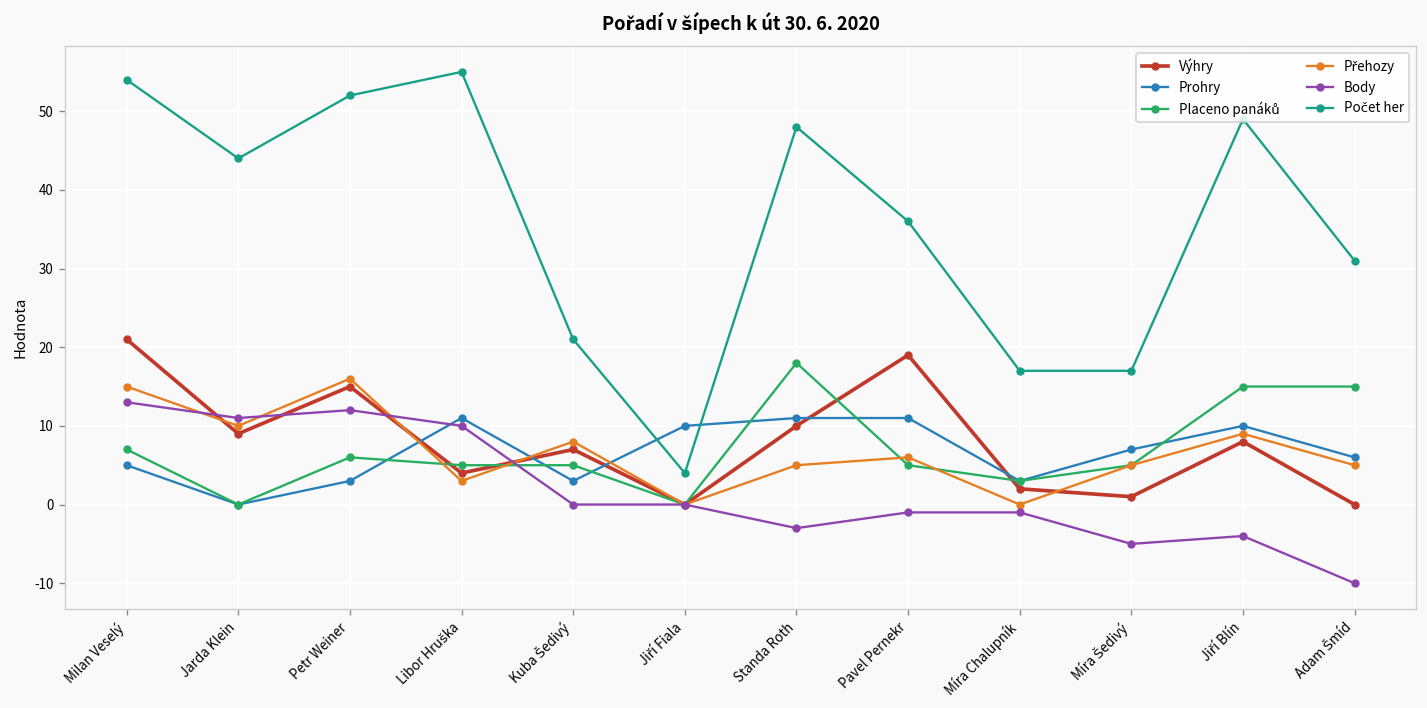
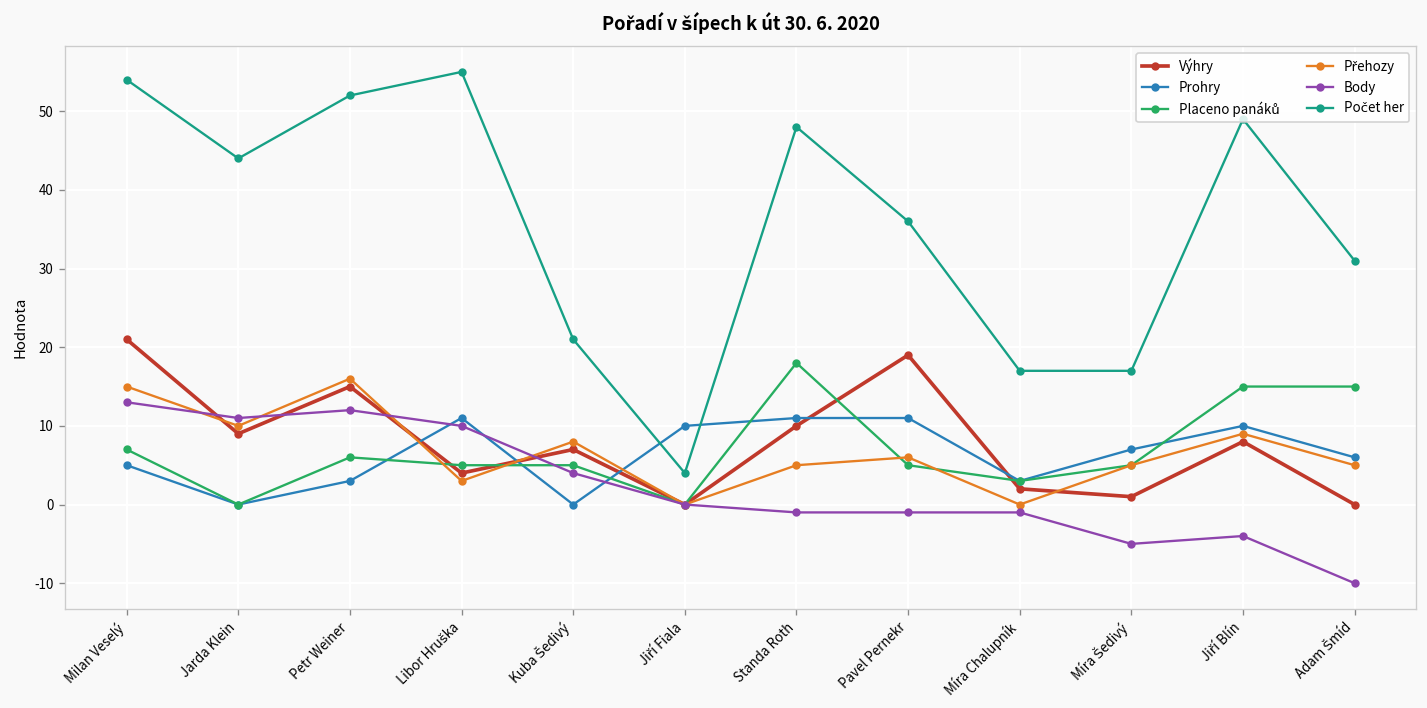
  {
    "Výhry": {
      "Milan Veselý": 21,
      "Jarda Klein": 9,
      "Petr Weiner": 15,
      "Libor Hruška": 4,
      "Kuba Šedivý": 7,
      "Standa Roth": 10,
      "Pavel Pernekr": 19,
      "Míra Chalupník": 2,
      "Míra Šedivý": 1,
      "Jiří Blín": 8,
      "Adam Šmíd": 0
    },
    "Prohry": {
      "Milan Veselý": 5,
      "Petr Weiner": 3,
      "Libor Hruška": 11,
-     "Kuba Šedivý": 3,
+     "Kuba Šedivý": 0,
      "Jiří Fiala": 10,
      "Standa Roth": 11,
      "Pavel Pernekr": 11,
      "Míra Šedivý": 7,
      "Jiří Blín": 10,
      "Adam Šmíd": 6
    },
    "Přehozy": {
      "Milan Veselý": 15,
      "Jarda Klein": 10,
      "Petr Weiner": 16,
      "Libor Hruška": 3,
      "Kuba Šedivý": 8,
      "Standa Roth": 5,
      "Pavel Pernekr": 6,
      "Míra Chalupník": 0,
      "Jiří Blín": 9,
      "Adam Šmíd": 5
    },
    "Body": {
      "Milan Veselý": 13,
      "Jarda Klein": 11,
      "Petr Weiner": 12,
      "Libor Hruška": 10,
-     "Kuba Šedivý": 0,
-     "Standa Roth": -3,
+     "Kuba Šedivý": 4,
+     "Standa Roth": -1,
      "Pavel Pernekr": -1,
      "Míra Chalupník": -1,
      "Míra Šedivý": -5,
      "Jiří Blín": -4,
      "Adam Šmíd": -10
    }
  }
